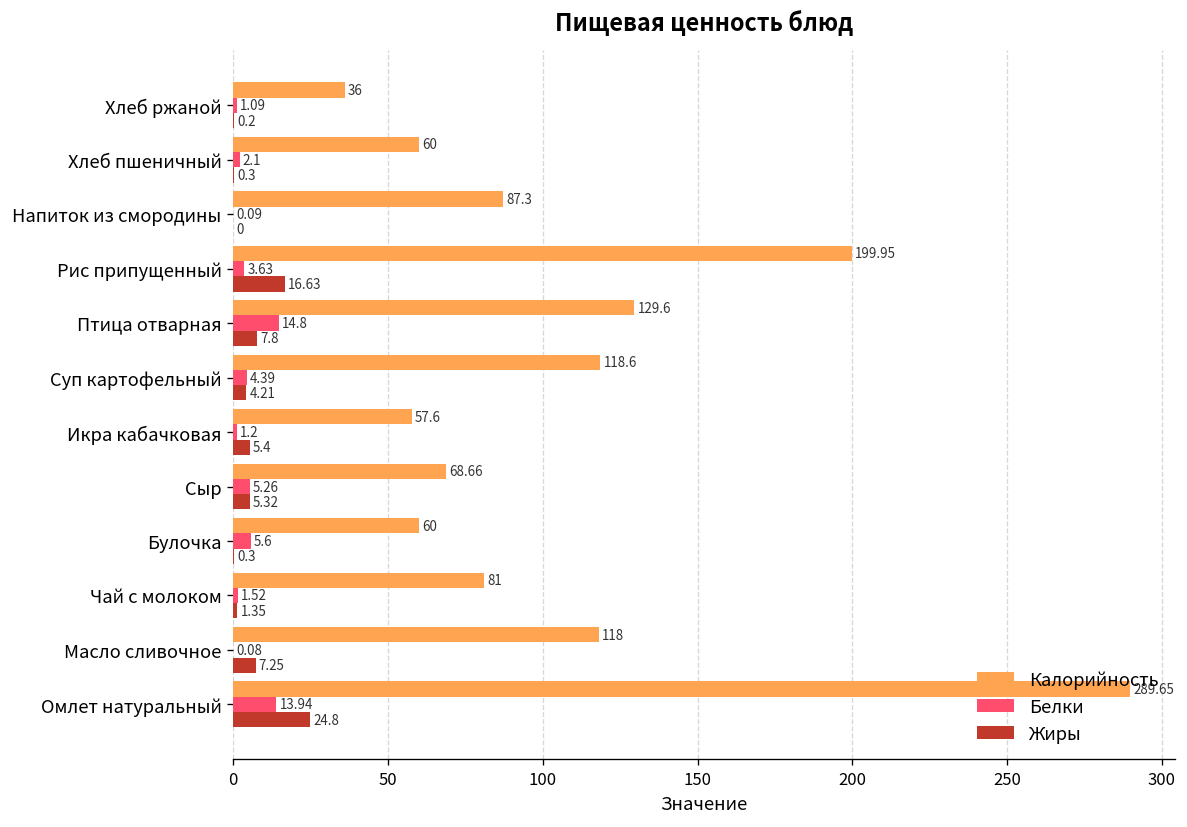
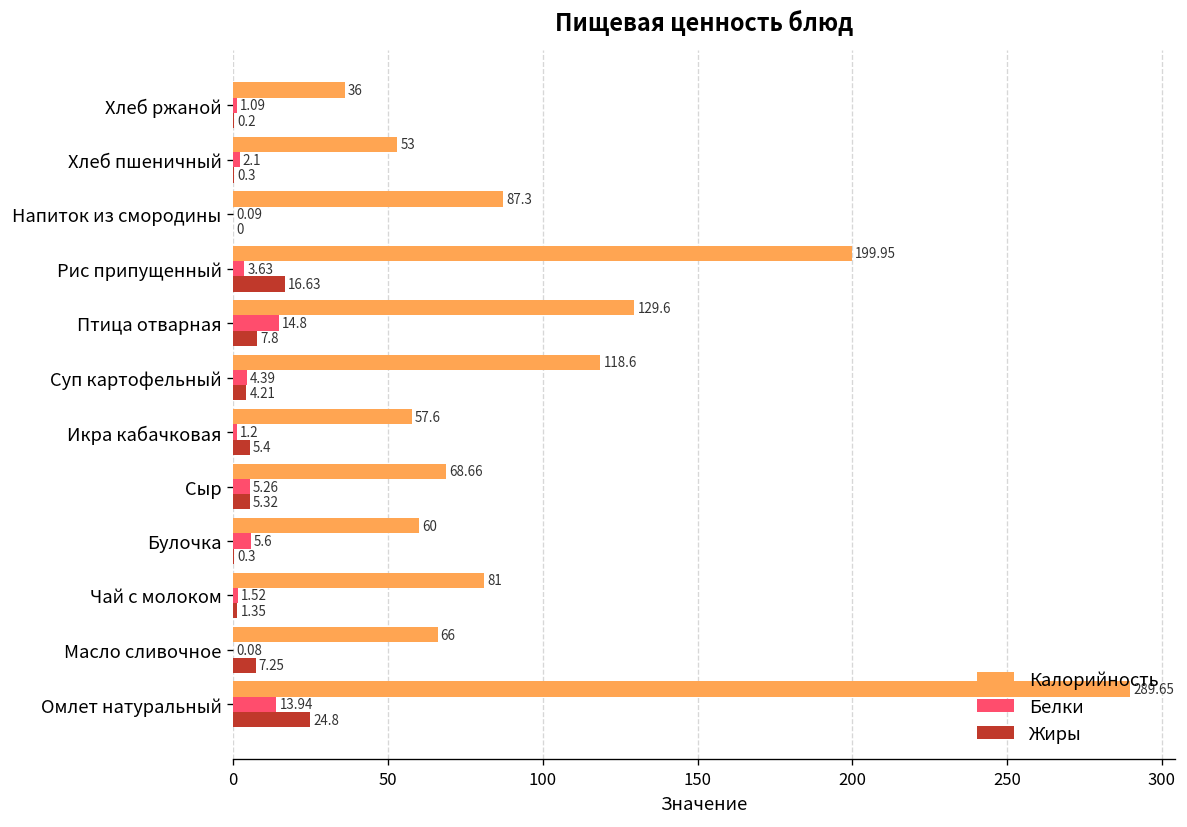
  {
    "Калорийность": {
      "Хлеб ржаной": 36,
-     "Хлеб пшеничный": 60,
+     "Хлеб пшеничный": 53,
      "Напиток из смородины": 87.3,
      "Рис припущенный": 199.95,
      "Птица отварная": 129.6,
      "Суп картофельный": 118.6,
      "Икра кабачковая": 57.6,
      "Сыр": 68.66,
      "Булочка": 60,
      "Чай с молоком": 81,
-     "Масло сливочное": 118,
+     "Масло сливочное": 66,
      "Омлет натуральный": 289.65
    },
    "Белки": {
      "Хлеб ржаной": 1.09,
      "Хлеб пшеничный": 2.1,
      "Напиток из смородины": 0.09,
      "Рис припущенный": 3.63,
      "Птица отварная": 14.8,
      "Суп картофельный": 4.39,
      "Икра кабачковая": 1.2,
      "Сыр": 5.26,
      "Булочка": 5.6,
      "Чай с молоком": 1.52,
      "Масло сливочное": 0.08,
      "Омлет натуральный": 13.94
    },
    "Жиры": {
      "Хлеб ржаной": 0.2,
      "Хлеб пшеничный": 0.3,
      "Напиток из смородины": 0,
      "Рис припущенный": 16.63,
      "Птица отварная": 7.8,
      "Суп картофельный": 4.21,
      "Икра кабачковая": 5.4,
      "Сыр": 5.32,
      "Булочка": 0.3,
      "Чай с молоком": 1.35,
      "Масло сливочное": 7.25,
      "Омлет натуральный": 24.8
    }
  }
